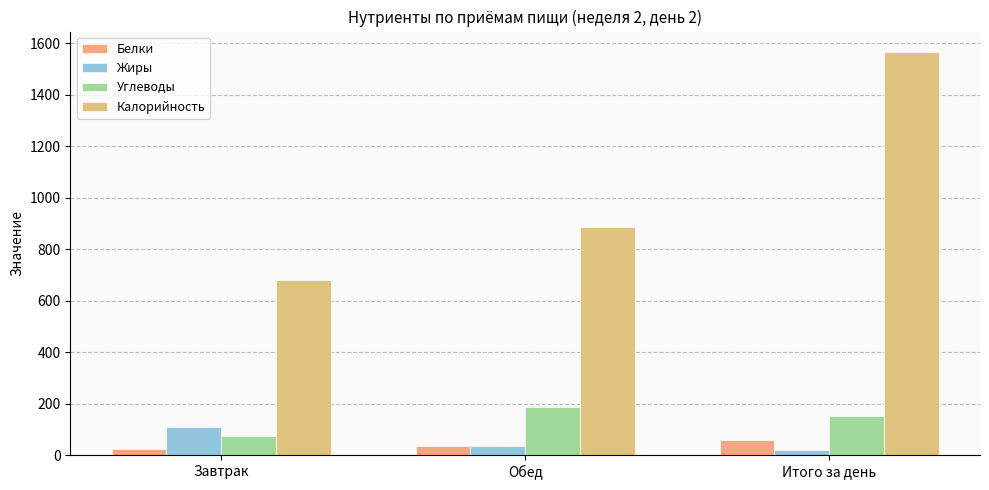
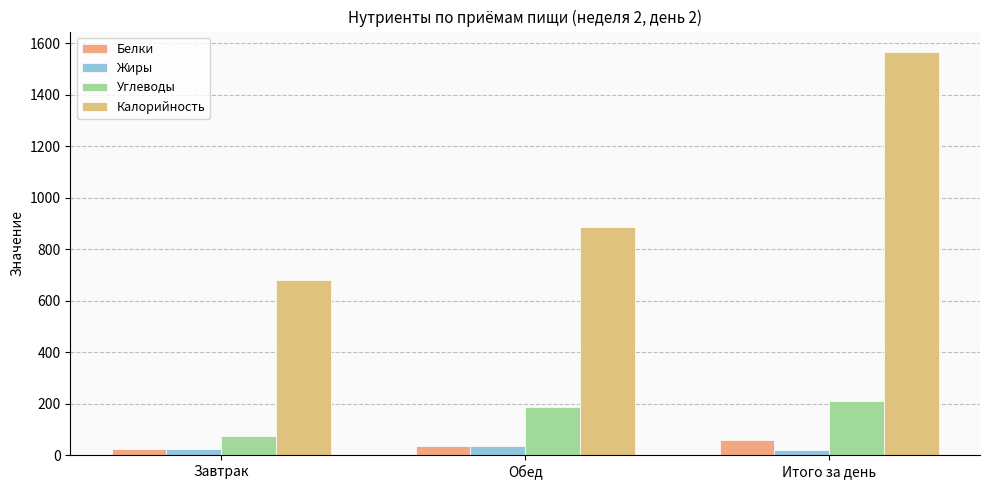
  {
    "Жиры": {
-     "Завтрак": 110,
+     "Завтрак": 20,
      "Обед": 30,
      "Итого за день": 20
    },
    "Углеводы": {
      "Завтрак": 70,
      "Обед": 190,
-     "Итого за день": 150
+     "Итого за день": 210
    }
  }
